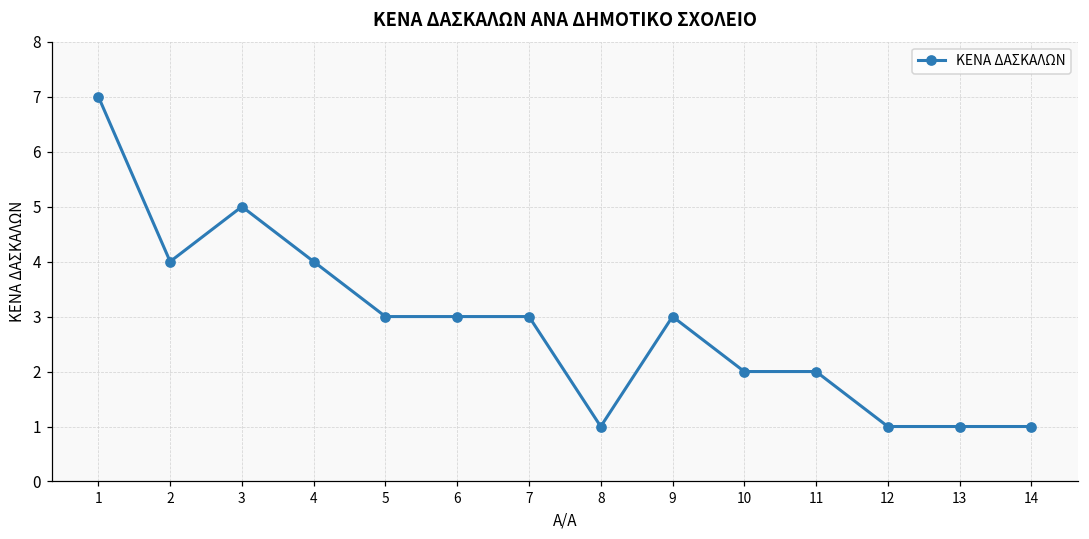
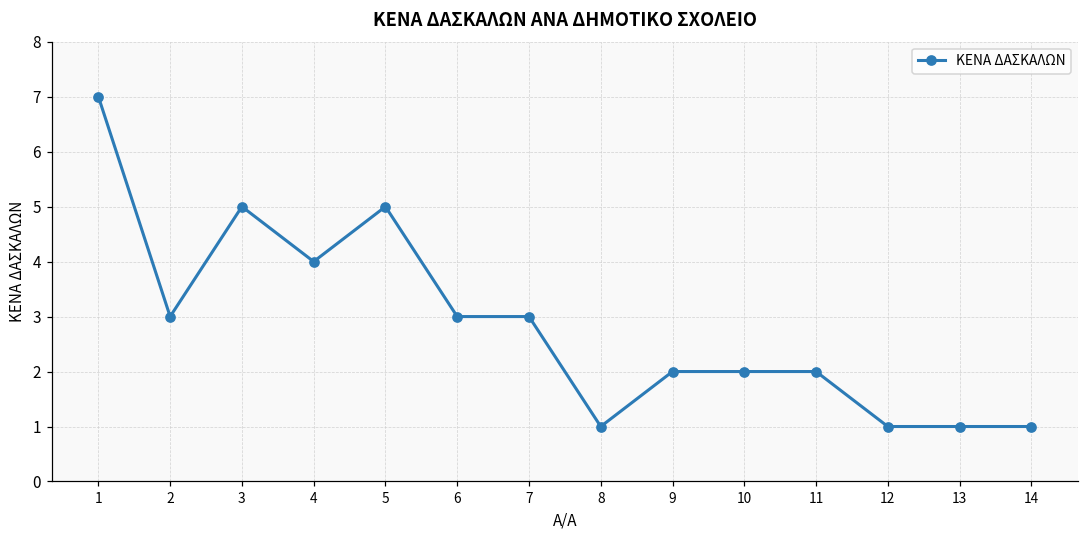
  {
    "1": 7,
-   "2": 4,
+   "2": 3,
    "3": 5,
    "4": 4,
-   "5": 3,
+   "5": 5,
    "6": 3,
    "7": 3,
    "8": 1,
-   "9": 3,
+   "9": 2,
    "10": 2,
    "11": 2,
    "12": 1,
    "13": 1,
    "14": 1
  }
